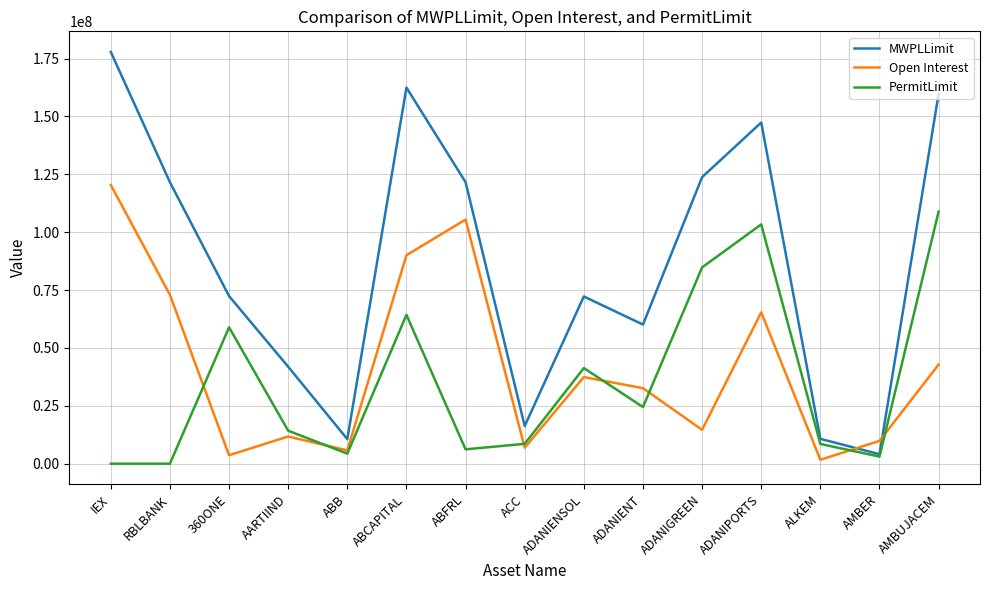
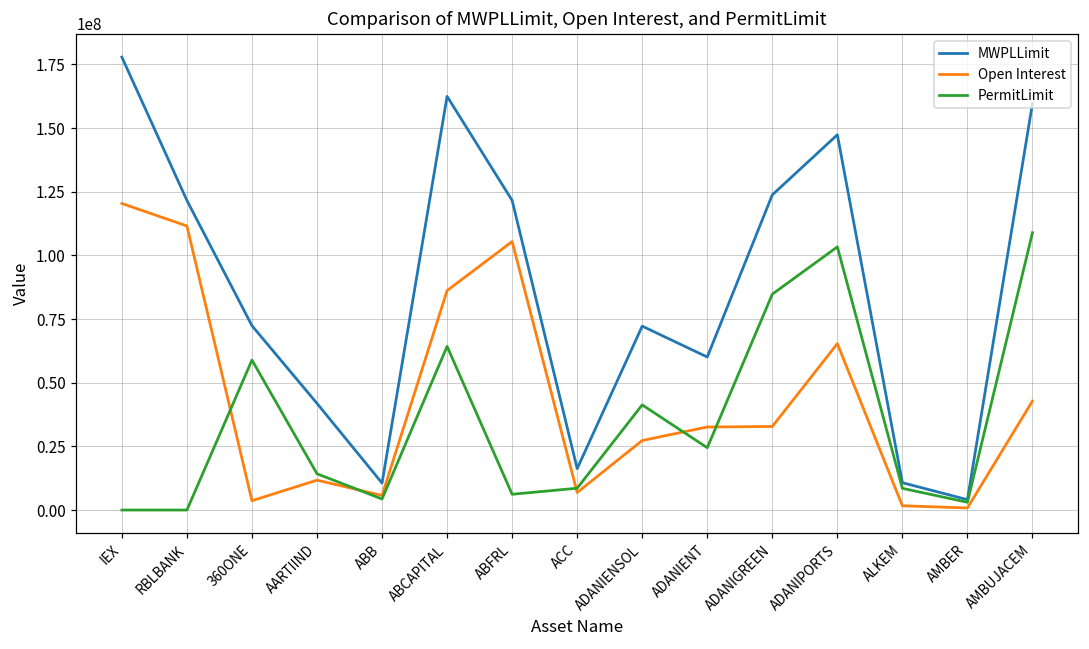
  {
    "MWPLLimit": {
      "IEX": 178000000,
      "RBLBANK": 122000000,
      "360ONE": 72000000,
      "AARTIIND": 42000000,
      "ABB": 11000000,
      "ABCAPITAL": 162000000,
      "ABFRL": 122000000,
      "ACC": 16000000,
      "ADANIENSOL": 72000000,
      "ADANIENT": 60000000,
      "ADANIGREEN": 124000000,
      "ADANIPORTS": 147000000,
      "ALKEM": 11000000
    },
    "Open Interest": {
      "IEX": 120000000,
-     "RBLBANK": 73000000,
+     "RBLBANK": 112000000,
      "360ONE": 4000000,
      "AARTIIND": 12000000,
      "ABB": 6000000,
-     "ABCAPITAL": 90000000,
+     "ABCAPITAL": 86000000,
      "ABFRL": 105000000,
      "ACC": 7000000,
-     "ADANIENSOL": 37000000,
+     "ADANIENSOL": 27000000,
      "ADANIENT": 33000000,
-     "ADANIGREEN": 15000000,
+     "ADANIGREEN": 33000000,
      "ADANIPORTS": 65000000,
      "ALKEM": 2000000,
-     "AMBER": 10000000,
+     "AMBER": 1000000,
      "AMBUJACEM": 43000000
    },
    "PermitLimit": {
      "IEX": 0,
      "RBLBANK": 0,
      "360ONE": 59000000,
      "AARTIIND": 14000000,
      "ABB": 4000000,
      "ABCAPITAL": 64000000,
      "ABFRL": 6000000,
      "ACC": 9000000,
      "ADANIENSOL": 41000000,
      "ADANIENT": 24000000,
      "ADANIGREEN": 85000000,
      "ADANIPORTS": 103000000,
      "ALKEM": 9000000,
      "AMBUJACEM": 109000000
    }
  }
